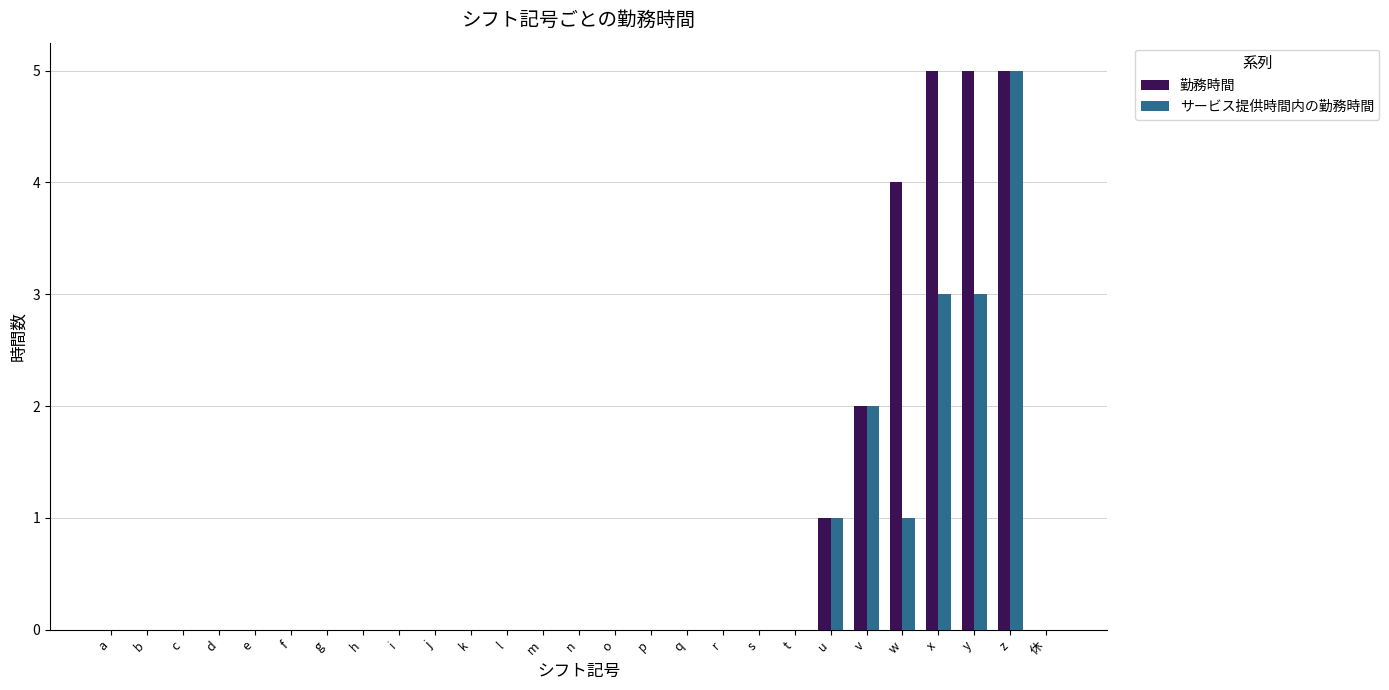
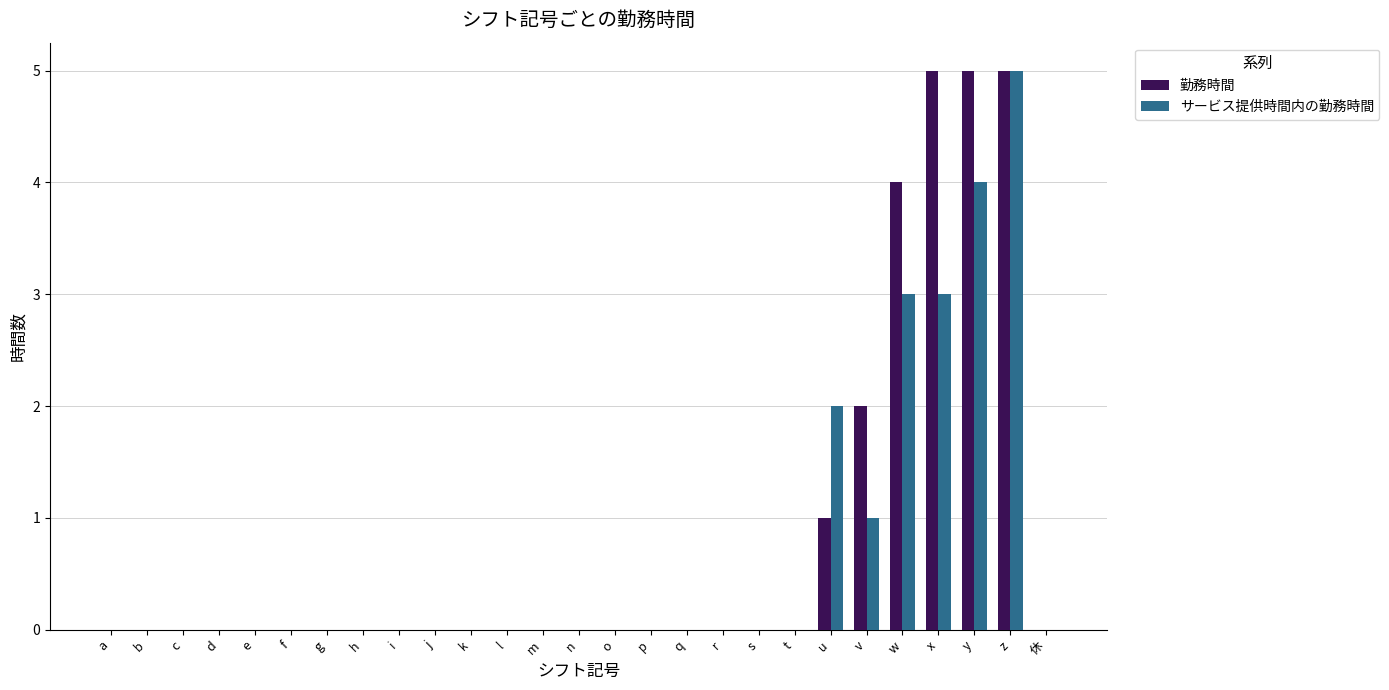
  {
    "勤務時間": {
      "a": 0,
      "b": 0,
      "c": 0,
      "d": 0,
      "e": 0,
      "f": 0,
      "g": 0,
      "h": 0,
      "i": 0,
      "j": 0,
      "k": 0,
      "l": 0,
      "m": 0,
      "n": 0,
      "o": 0,
      "p": 0,
      "q": 0,
      "r": 0,
      "s": 0,
      "t": 0,
      "u": 1,
      "v": 2,
      "w": 4,
      "x": 5,
      "y": 5,
      "z": 5,
      "休": 0
    },
    "サービス提供時間内の勤務時間": {
      "a": 0,
      "b": 0,
      "c": 0,
      "d": 0,
      "e": 0,
      "f": 0,
      "g": 0,
      "h": 0,
      "i": 0,
      "j": 0,
      "k": 0,
      "l": 0,
      "m": 0,
      "n": 0,
      "o": 0,
      "p": 0,
      "q": 0,
      "r": 0,
      "s": 0,
      "t": 0,
-     "u": 1,
-     "v": 2,
-     "w": 1,
+     "u": 2,
+     "v": 1,
+     "w": 3,
      "x": 3,
-     "y": 3,
+     "y": 4,
      "z": 5,
      "休": 0
    }
  }
